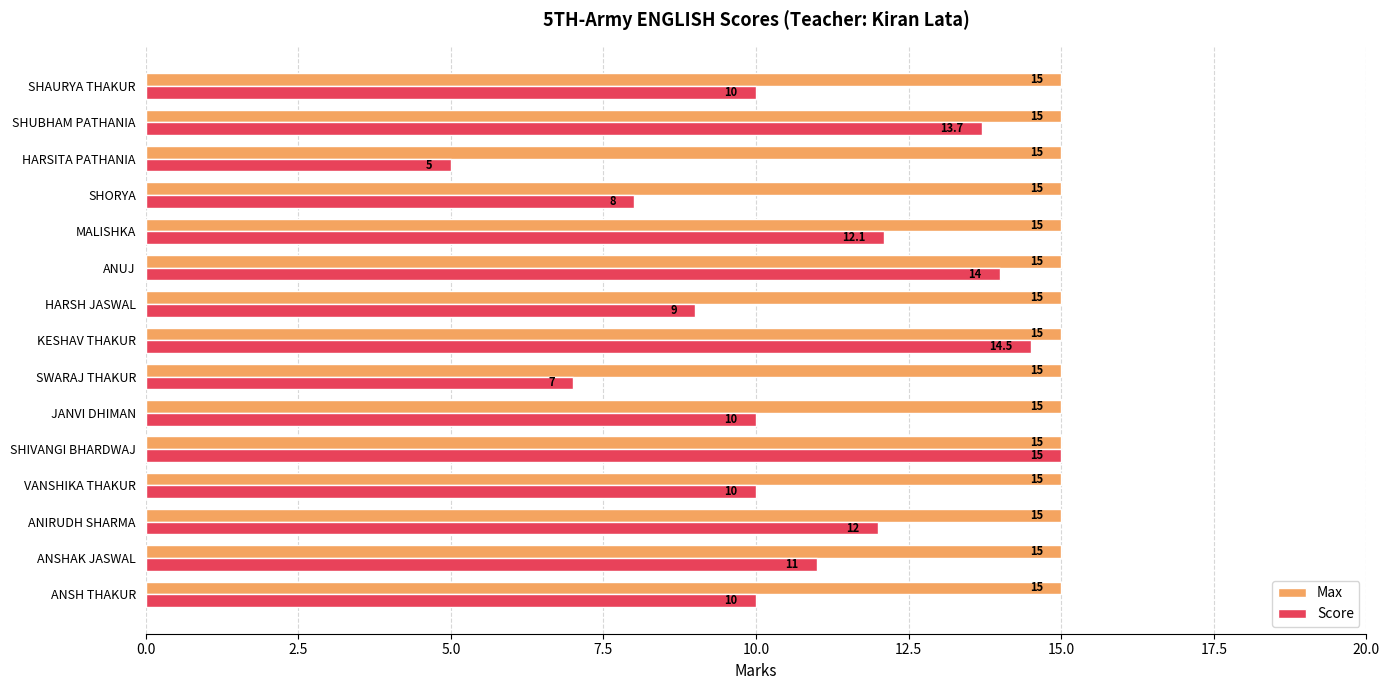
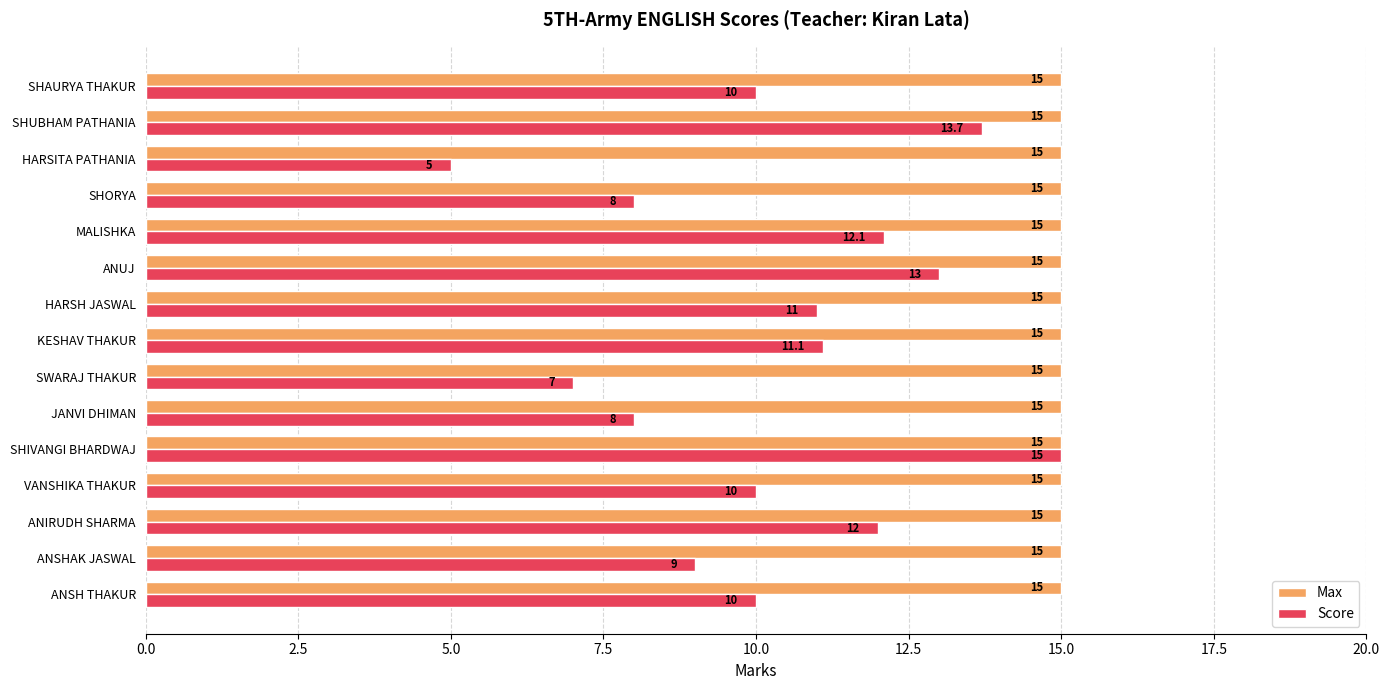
  {
    "Max": {
      "SHAURYA THAKUR": 15,
      "SHUBHAM PATHANIA": 15,
      "HARSITA PATHANIA": 15,
      "SHORYA": 15,
      "MALISHKA": 15,
      "ANUJ": 15,
      "HARSH JASWAL": 15,
      "KESHAV THAKUR": 15,
      "SWARAJ THAKUR": 15,
      "JANVI DHIMAN": 15,
      "SHIVANGI BHARDWAJ": 15,
      "VANSHIKA THAKUR": 15,
      "ANIRUDH SHARMA": 15,
      "ANSHAK JASWAL": 15,
      "ANSH THAKUR": 15
    },
    "Score": {
      "SHAURYA THAKUR": 10,
      "SHUBHAM PATHANIA": 13.7,
      "HARSITA PATHANIA": 5,
      "SHORYA": 8,
      "MALISHKA": 12.1,
-     "ANUJ": 14,
-     "HARSH JASWAL": 9,
-     "KESHAV THAKUR": 14.5,
+     "ANUJ": 13,
+     "HARSH JASWAL": 11,
+     "KESHAV THAKUR": 11.1,
      "SWARAJ THAKUR": 7,
-     "JANVI DHIMAN": 10,
+     "JANVI DHIMAN": 8,
      "SHIVANGI BHARDWAJ": 15,
      "VANSHIKA THAKUR": 10,
      "ANIRUDH SHARMA": 12,
-     "ANSHAK JASWAL": 11,
+     "ANSHAK JASWAL": 9,
      "ANSH THAKUR": 10
    }
  }
